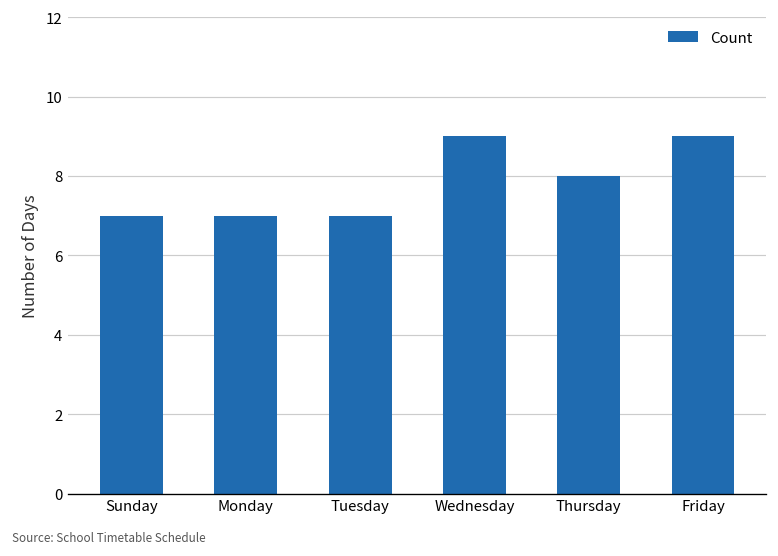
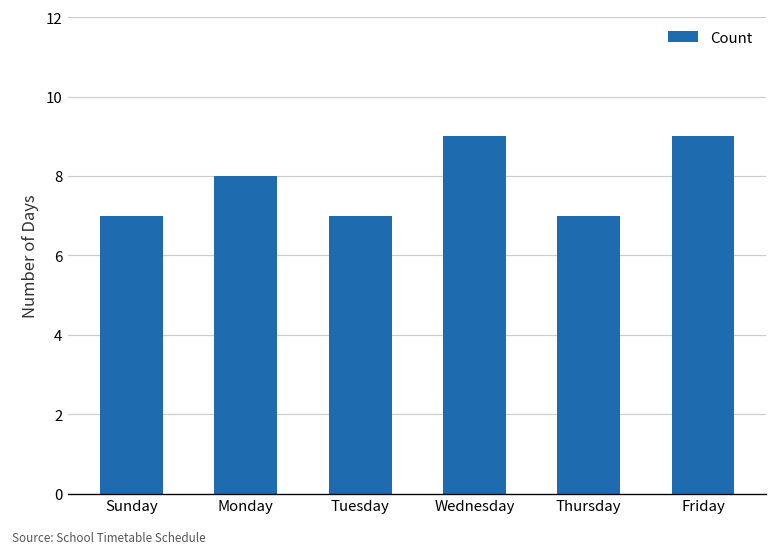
  {
    "Sunday": 7,
-   "Monday": 7,
+   "Monday": 8,
    "Tuesday": 7,
    "Wednesday": 9,
-   "Thursday": 8,
+   "Thursday": 7,
    "Friday": 9
  }
